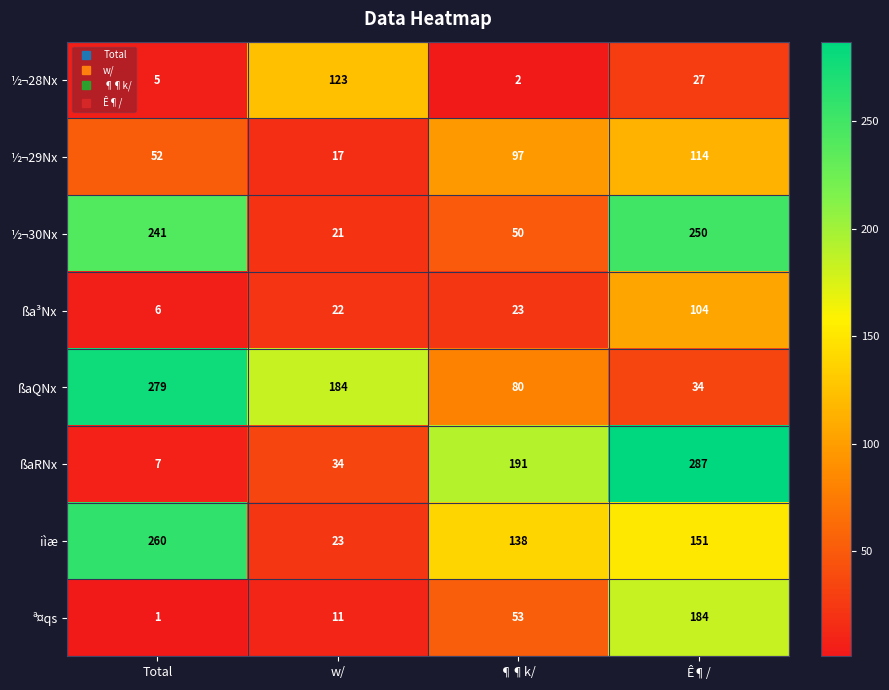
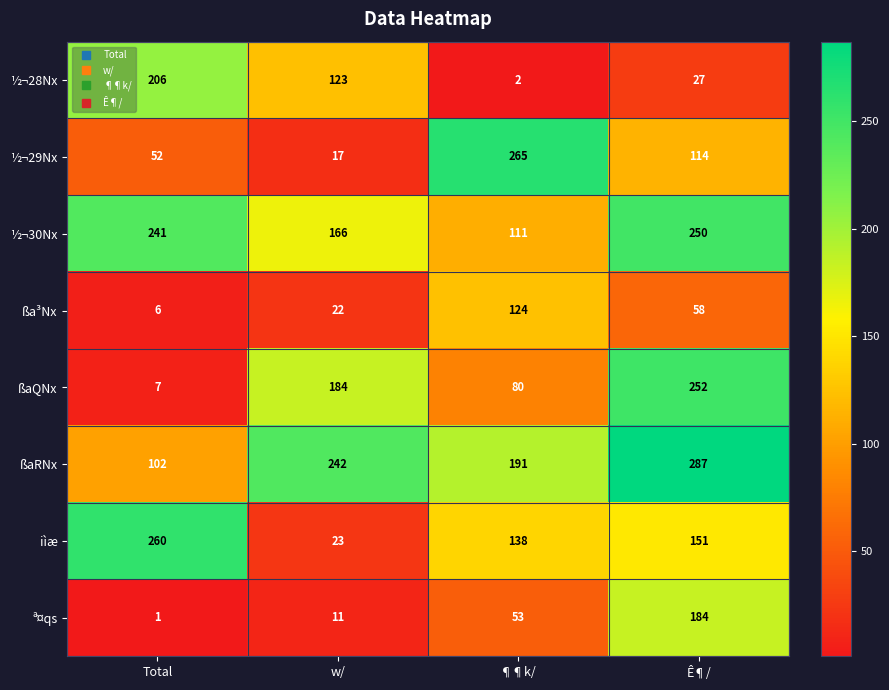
  {
    "½¬28Nx": {
-     "Total": 5,
+     "Total": 206,
      "w/": 123,
      "¶¶k/": 2,
      "Ê¶/": 27
    },
    "½¬29Nx": {
      "Total": 52,
      "w/": 17,
-     "¶¶k/": 97,
+     "¶¶k/": 265,
      "Ê¶/": 114
    },
    "½¬30Nx": {
      "Total": 241,
-     "w/": 21,
-     "¶¶k/": 50,
+     "w/": 166,
+     "¶¶k/": 111,
      "Ê¶/": 250
    },
    "ßa³Nx": {
      "Total": 6,
      "w/": 22,
-     "¶¶k/": 23,
-     "Ê¶/": 104
+     "¶¶k/": 124,
+     "Ê¶/": 58
    },
    "ßaQNx": {
-     "Total": 279,
+     "Total": 7,
      "w/": 184,
      "¶¶k/": 80,
-     "Ê¶/": 34
+     "Ê¶/": 252
    },
    "ßaRNx": {
-     "Total": 7,
-     "w/": 34,
+     "Total": 102,
+     "w/": 242,
      "¶¶k/": 191,
      "Ê¶/": 287
    },
    "iìæ": {
      "Total": 260,
      "w/": 23,
      "¶¶k/": 138,
      "Ê¶/": 151
    },
    "ª¤qs": {
      "Total": 1,
      "w/": 11,
      "¶¶k/": 53,
      "Ê¶/": 184
    }
  }
